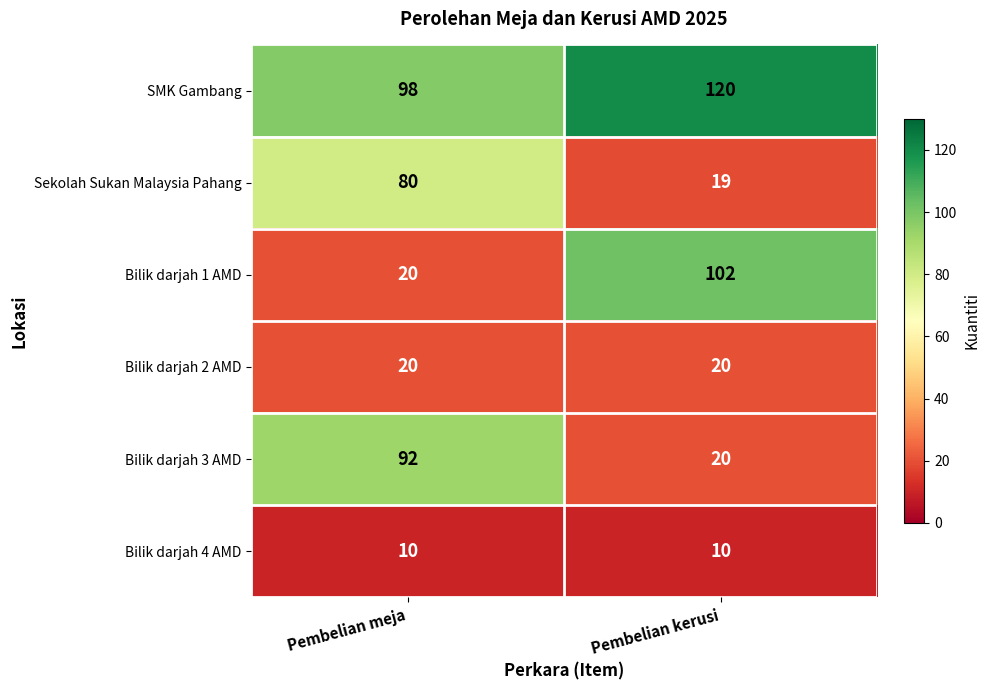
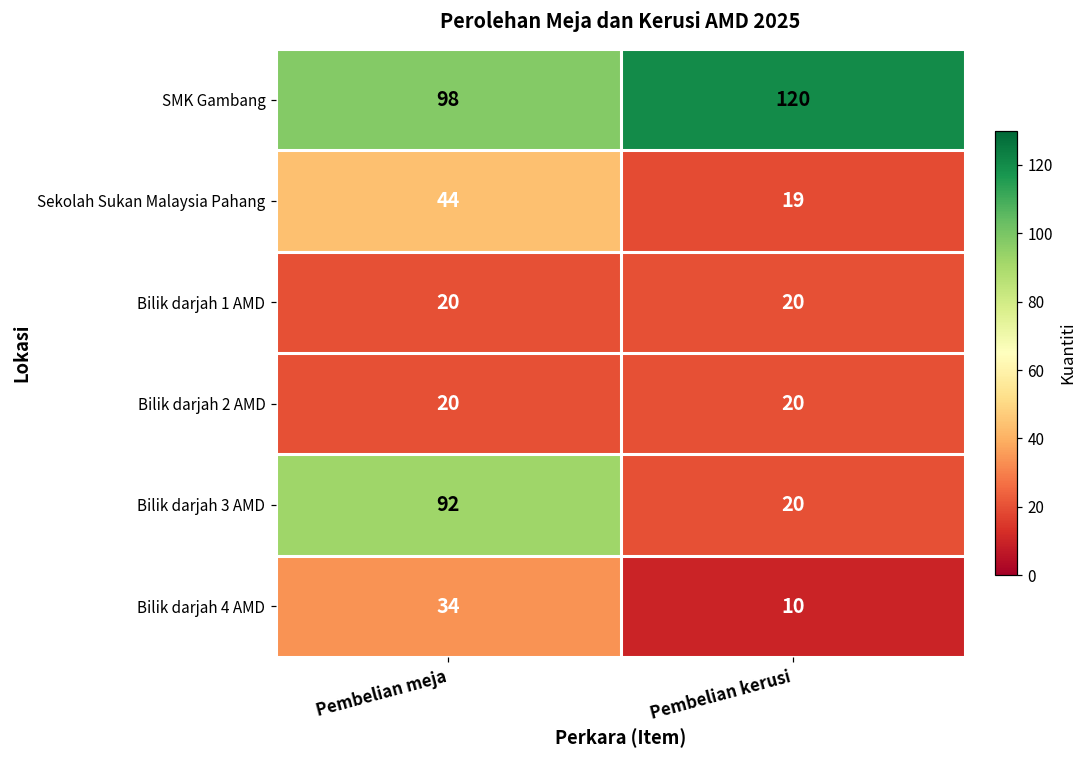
  {
    "SMK Gambang": {
      "Pembelian meja": 98,
      "Pembelian kerusi": 120
    },
    "Sekolah Sukan Malaysia Pahang": {
-     "Pembelian meja": 80,
+     "Pembelian meja": 44,
      "Pembelian kerusi": 19
    },
    "Bilik darjah 1 AMD": {
      "Pembelian meja": 20,
-     "Pembelian kerusi": 102
+     "Pembelian kerusi": 20
    },
    "Bilik darjah 2 AMD": {
      "Pembelian meja": 20,
      "Pembelian kerusi": 20
    },
    "Bilik darjah 3 AMD": {
      "Pembelian meja": 92,
      "Pembelian kerusi": 20
    },
    "Bilik darjah 4 AMD": {
-     "Pembelian meja": 10,
+     "Pembelian meja": 34,
      "Pembelian kerusi": 10
    }
  }
